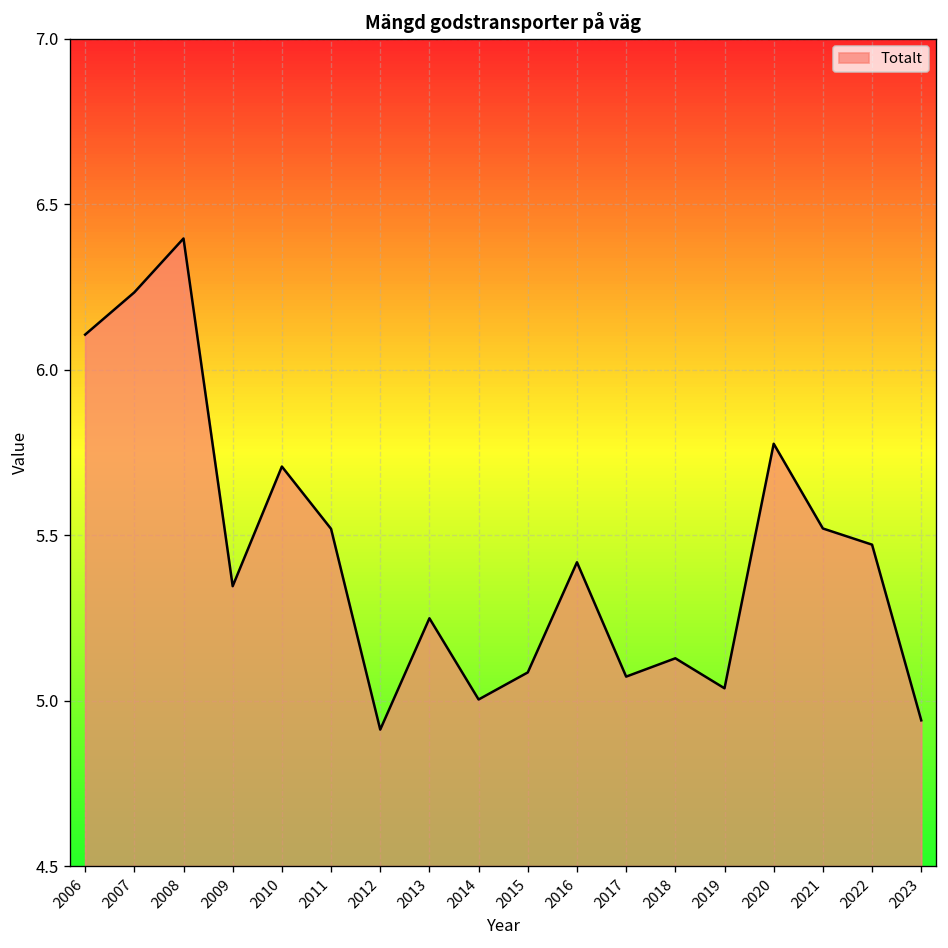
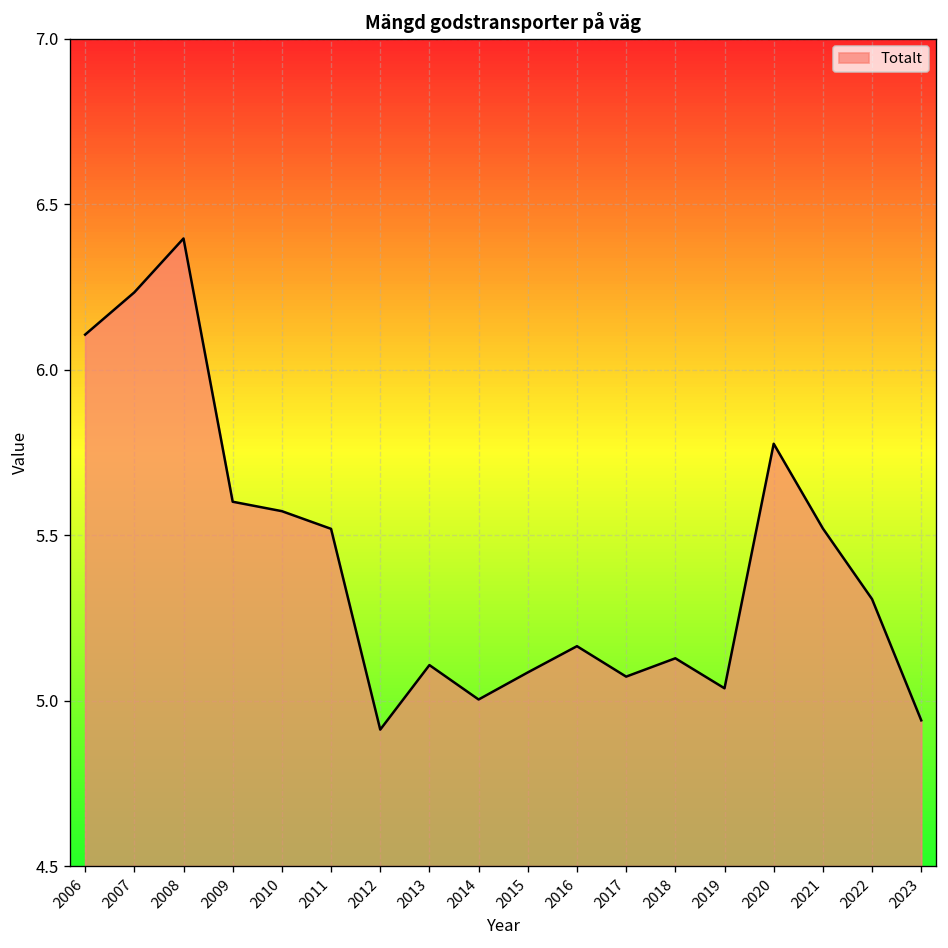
  {
    "2006": 6.11,
    "2007": 6.23,
    "2008": 6.40,
-   "2009": 5.35,
-   "2010": 5.71,
+   "2009": 5.60,
+   "2010": 5.57,
    "2011": 5.52,
    "2012": 4.91,
-   "2013": 5.25,
+   "2013": 5.11,
    "2014": 5.00,
    "2015": 5.09,
-   "2016": 5.42,
+   "2016": 5.16,
    "2017": 5.07,
    "2018": 5.13,
    "2019": 5.04,
    "2020": 5.78,
    "2021": 5.52,
-   "2022": 5.47,
+   "2022": 5.31,
    "2023": 4.94
  }
